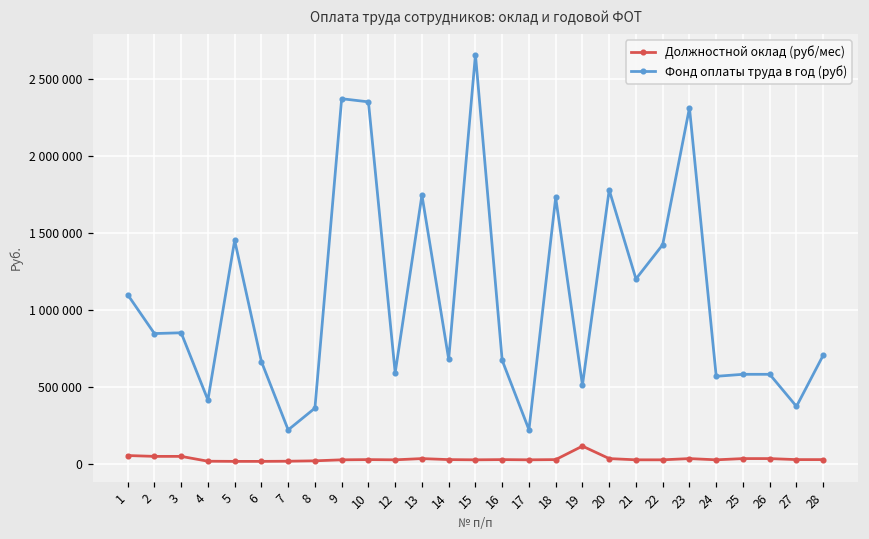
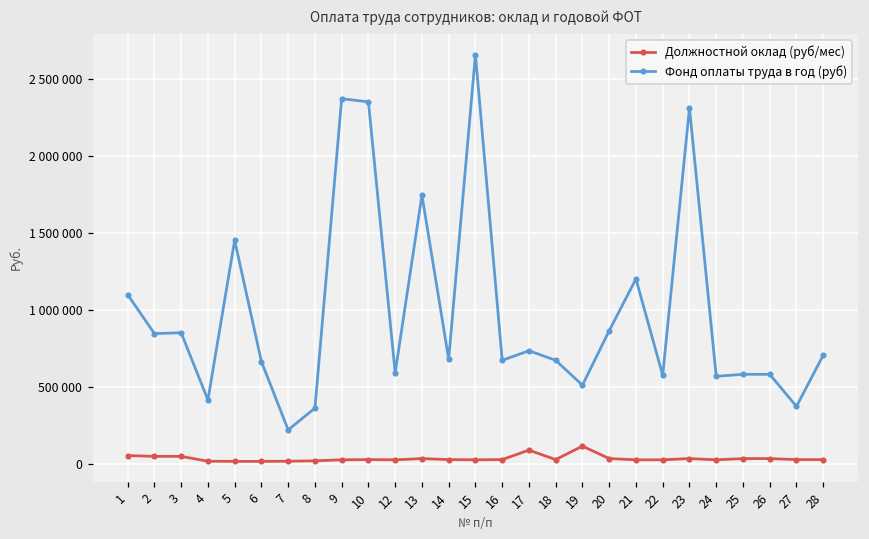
  {
    "Должностной оклад (руб/мес)": {
      "1": 50000,
      "2": 50000,
      "3": 50000,
      "4": 20000,
      "5": 20000,
      "6": 20000,
      "7": 20000,
      "8": 20000,
      "9": 30000,
      "10": 30000,
      "12": 30000,
      "13": 30000,
      "14": 30000,
      "15": 30000,
      "16": 30000,
-     "17": 30000,
+     "17": 90000,
      "18": 30000,
      "19": 120000,
      "20": 30000,
      "21": 30000,
      "22": 30000,
      "23": 30000,
      "24": 30000,
      "25": 30000,
      "26": 30000,
      "27": 30000,
      "28": 30000
    },
    "Фонд оплаты труда в год (руб)": {
      "1": 1100000,
      "2": 850000,
      "3": 850000,
      "4": 410000,
      "5": 1450000,
      "6": 660000,
      "7": 220000,
      "8": 360000,
      "9": 2370000,
      "10": 2350000,
      "12": 590000,
      "13": 1740000,
      "14": 680000,
      "15": 2660000,
      "16": 670000,
-     "17": 220000,
-     "18": 1730000,
+     "17": 730000,
+     "18": 670000,
      "19": 510000,
-     "20": 1780000,
+     "20": 860000,
      "21": 1200000,
-     "22": 1420000,
+     "22": 570000,
      "23": 2310000,
      "24": 570000,
      "25": 580000,
      "26": 580000,
      "27": 370000,
      "28": 710000
    }
  }
